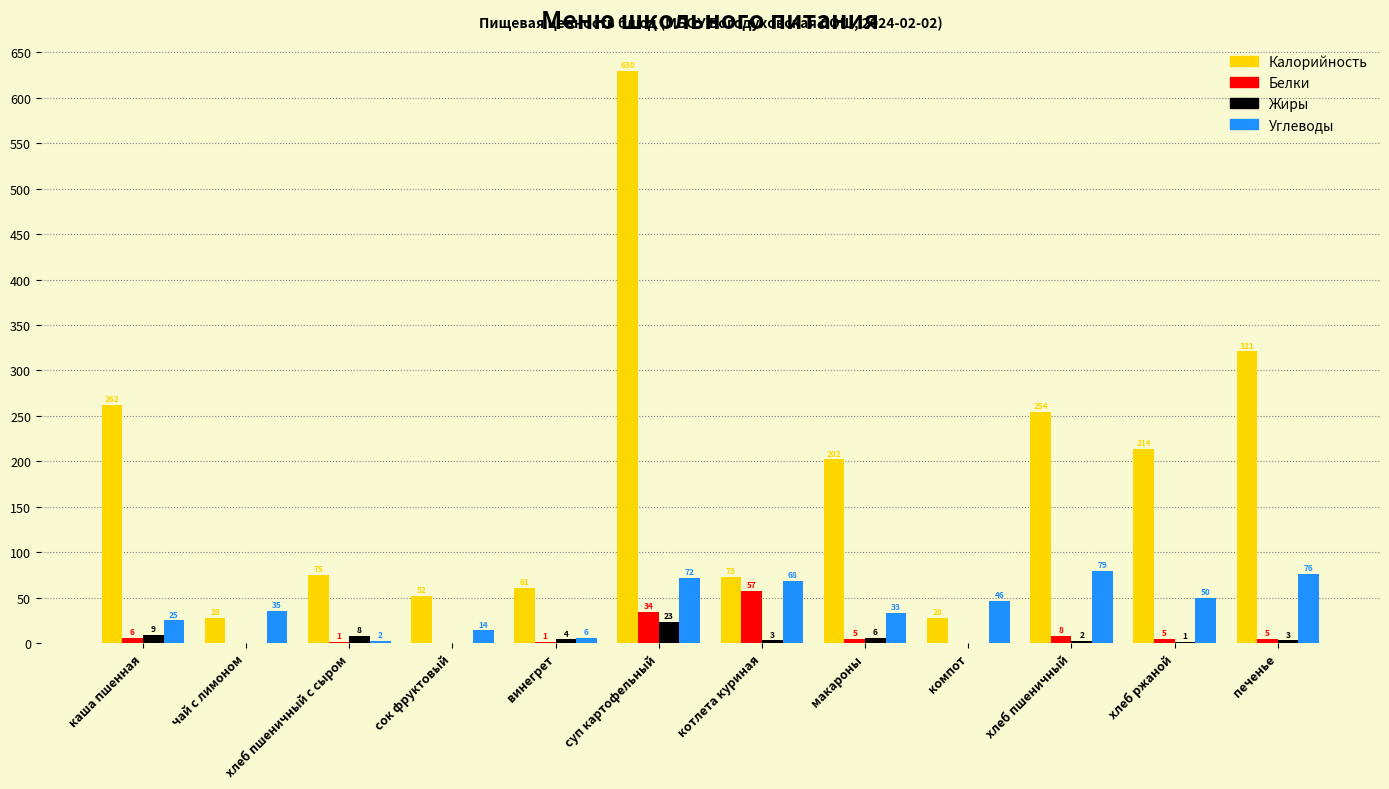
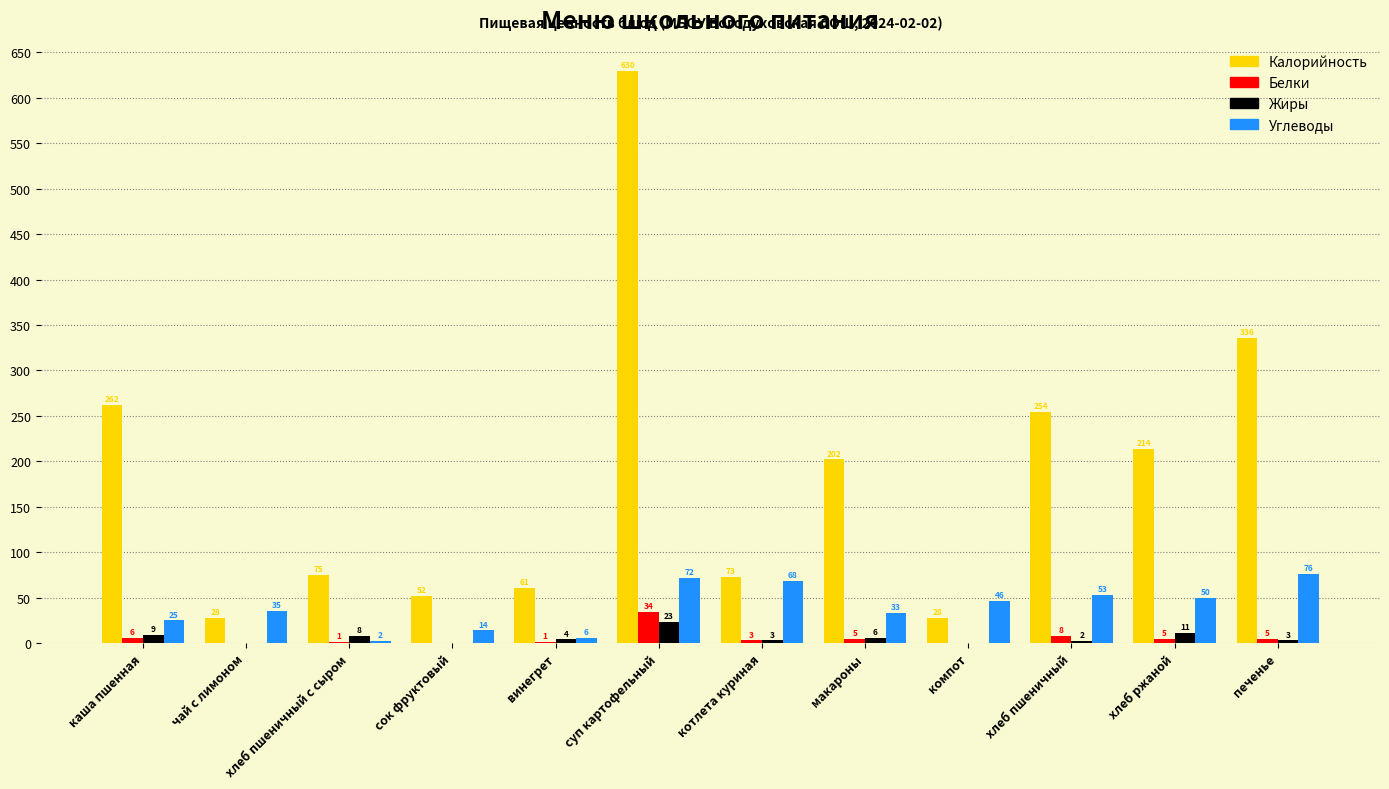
  {
    "Калорийность": {
      "каша пшенная": 262,
      "чай с лимоном": 28,
      "хлеб пшеничный с сыром": 75,
      "сок фруктовый": 52,
      "винегрет": 61,
      "суп картофельный": 630,
      "котлета куриная": 73,
      "макароны": 202,
      "компот": 28,
      "хлеб пшеничный": 254,
      "хлеб ржаной": 214,
-     "печенье": 321
+     "печенье": 336
    },
    "Белки": {
      "каша пшенная": 6,
      "хлеб пшеничный с сыром": 1,
      "винегрет": 1,
      "суп картофельный": 34,
-     "котлета куриная": 57,
+     "котлета куриная": 3,
      "макароны": 5,
      "хлеб пшеничный": 8,
      "хлеб ржаной": 5,
      "печенье": 5
    },
    "Жиры": {
      "каша пшенная": 9,
      "хлеб пшеничный с сыром": 8,
      "винегрет": 4,
      "суп картофельный": 23,
      "котлета куриная": 3,
      "макароны": 6,
      "хлеб пшеничный": 2,
-     "хлеб ржаной": 1,
+     "хлеб ржаной": 11,
      "печенье": 3
    },
    "Углеводы": {
      "каша пшенная": 25,
      "чай с лимоном": 35,
      "хлеб пшеничный с сыром": 2,
      "сок фруктовый": 14,
      "винегрет": 6,
      "суп картофельный": 72,
      "котлета куриная": 68,
      "макароны": 33,
      "компот": 46,
-     "хлеб пшеничный": 79,
+     "хлеб пшеничный": 53,
      "хлеб ржаной": 50,
      "печенье": 76
    }
  }
